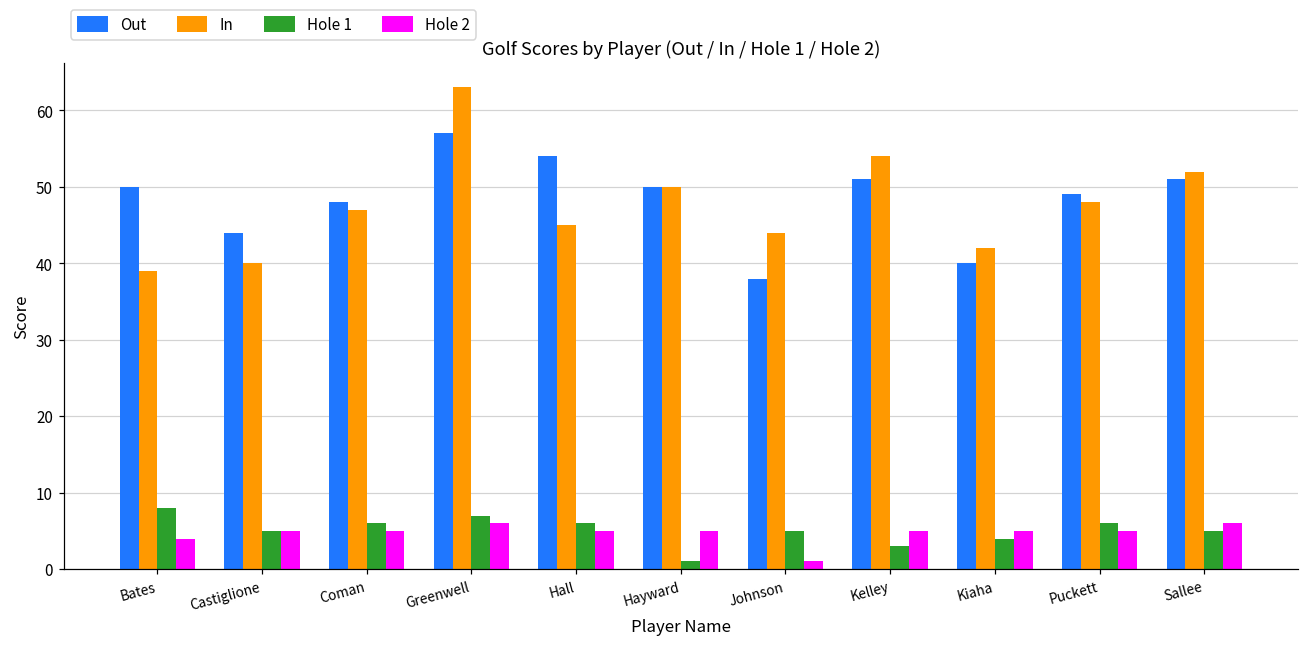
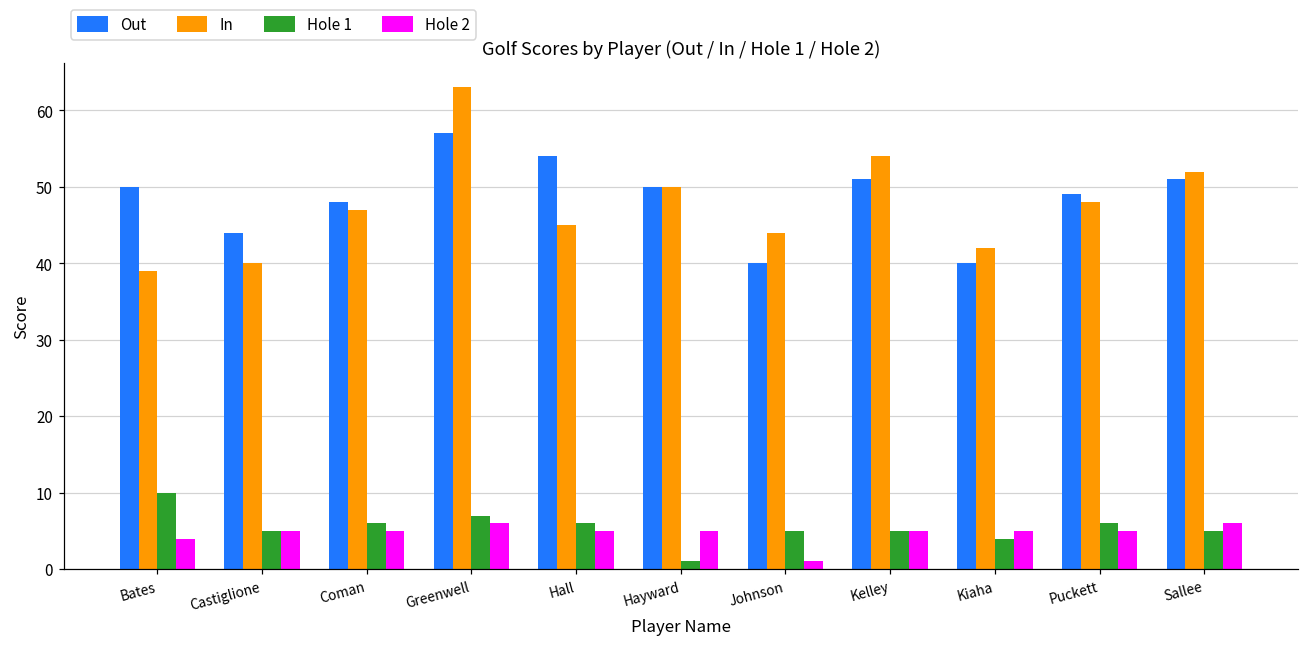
  {
    "Out": {
      "Bates": 50,
      "Castiglione": 44,
      "Coman": 48,
      "Greenwell": 57,
      "Hall": 54,
      "Hayward": 50,
-     "Johnson": 38,
+     "Johnson": 40,
      "Kelley": 51,
      "Kiaha": 40,
      "Puckett": 49,
      "Sallee": 51
    },
    "In": {
      "Bates": 39,
      "Castiglione": 40,
      "Coman": 47,
      "Greenwell": 63,
      "Hall": 45,
      "Hayward": 50,
      "Johnson": 44,
      "Kelley": 54,
      "Kiaha": 42,
      "Puckett": 48,
      "Sallee": 52
    },
    "Hole 1": {
-     "Bates": 8,
+     "Bates": 10,
      "Castiglione": 5,
      "Coman": 6,
      "Greenwell": 7,
      "Hall": 6,
      "Hayward": 1,
      "Johnson": 5,
-     "Kelley": 3,
+     "Kelley": 5,
      "Kiaha": 4,
      "Puckett": 6,
      "Sallee": 5
    },
    "Hole 2": {
      "Bates": 4,
      "Castiglione": 5,
      "Coman": 5,
      "Greenwell": 6,
      "Hall": 5,
      "Hayward": 5,
      "Johnson": 1,
      "Kelley": 5,
      "Kiaha": 5,
      "Puckett": 5,
      "Sallee": 6
    }
  }
